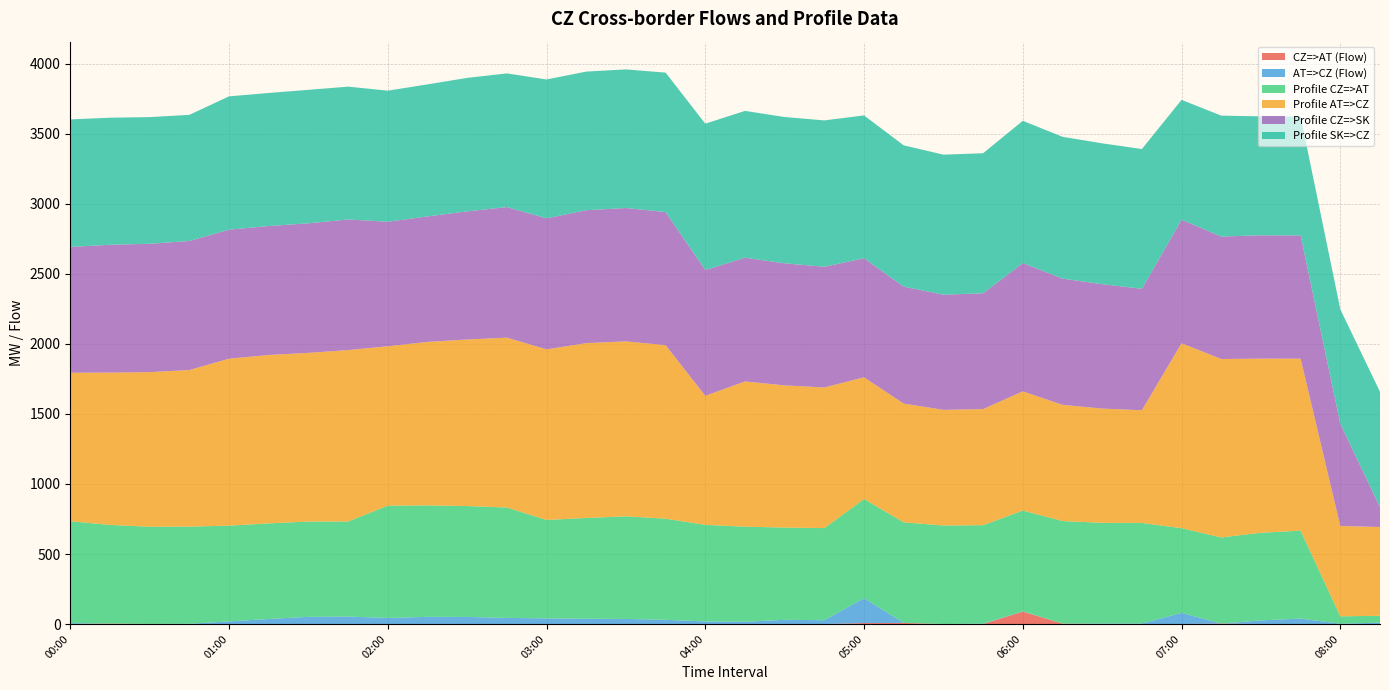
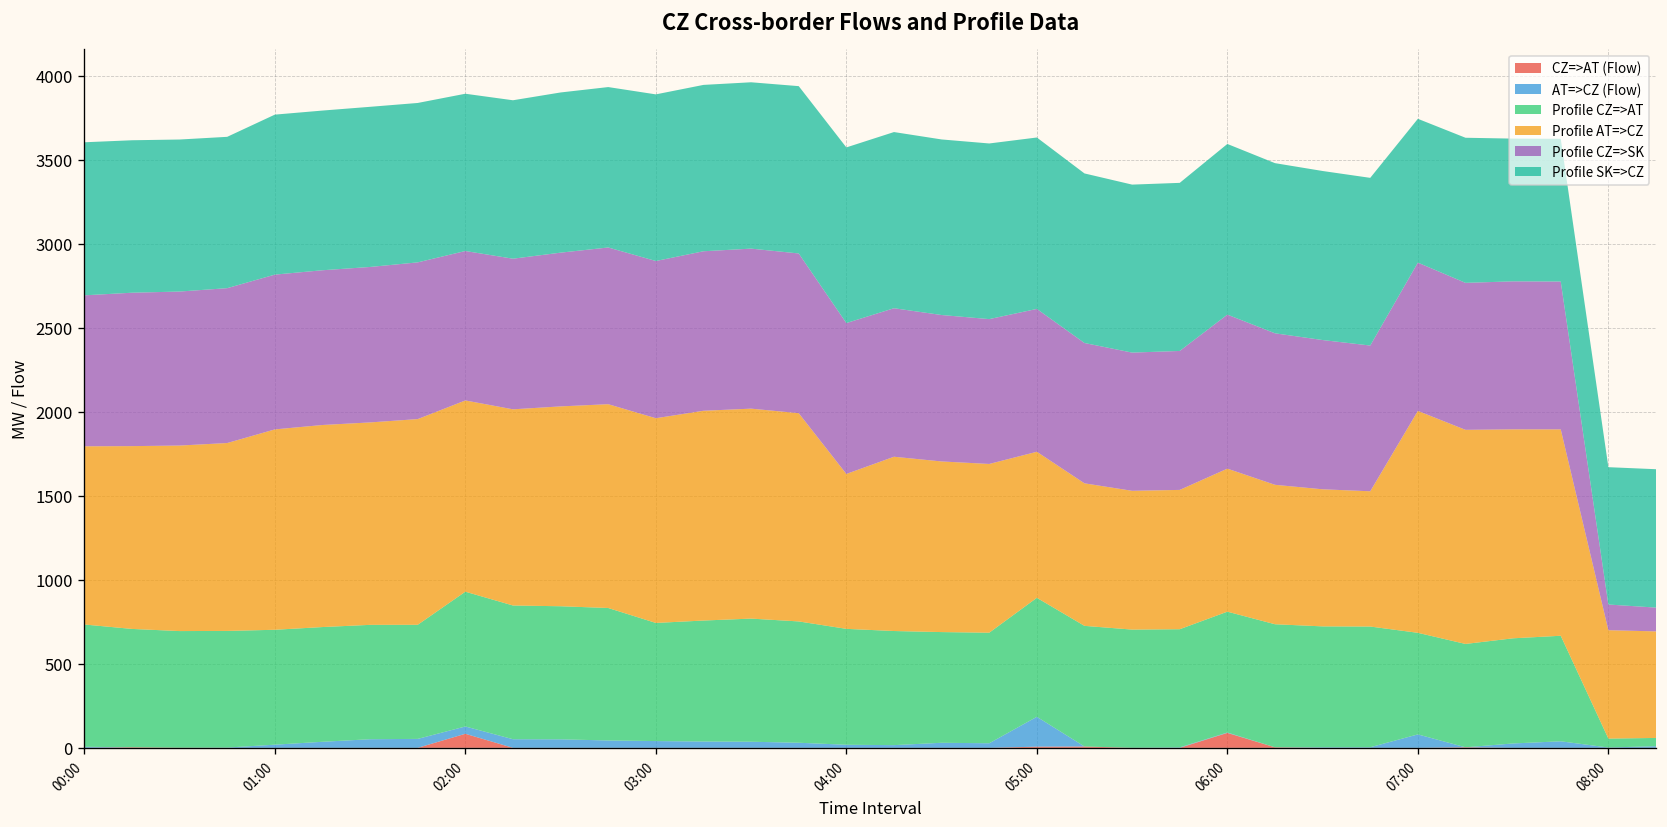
  {
    "CZ=>AT (Flow)": {
      "01:00": 0,
-     "02:00": 0,
+     "02:00": 80,
      "03:00": 0,
      "07:00": 0
    },
    "AT=>CZ (Flow)": {
      "01:00": 20,
      "02:00": 40,
      "03:00": 40,
      "05:00": 180,
      "07:00": 80
    },
    "Profile AT=>CZ": {
      "00:00": 1060,
      "01:00": 1190,
      "02:00": 1140,
      "03:00": 1220,
      "04:00": 920,
      "05:00": 870,
      "06:00": 850,
      "07:00": 1320,
      "08:00": 650
    },
    "Profile CZ=>SK": {
      "00:00": 900,
      "01:00": 920,
      "02:00": 890,
      "03:00": 940,
      "04:00": 900,
      "05:00": 850,
      "06:00": 920,
      "07:00": 880,
-     "08:00": 730
+     "08:00": 150
    }
  }
